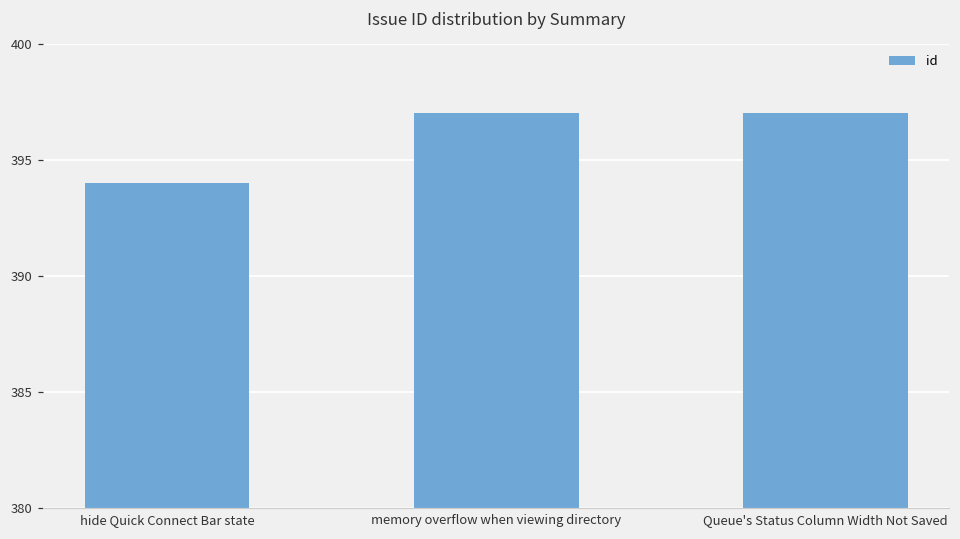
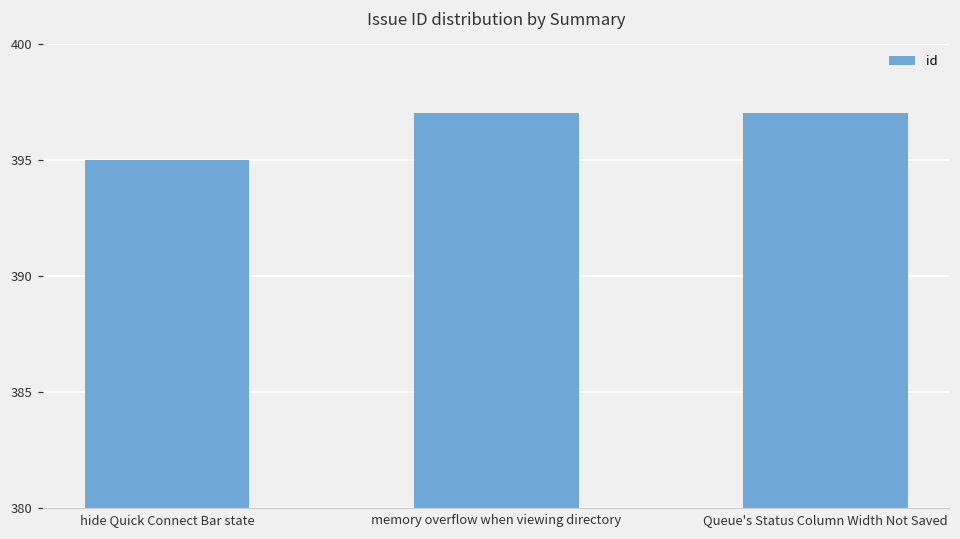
  {
-   "hide Quick Connect Bar state": 394,
+   "hide Quick Connect Bar state": 395,
    "memory overflow when viewing directory": 397,
    "Queue's Status Column Width Not Saved": 397
  }
